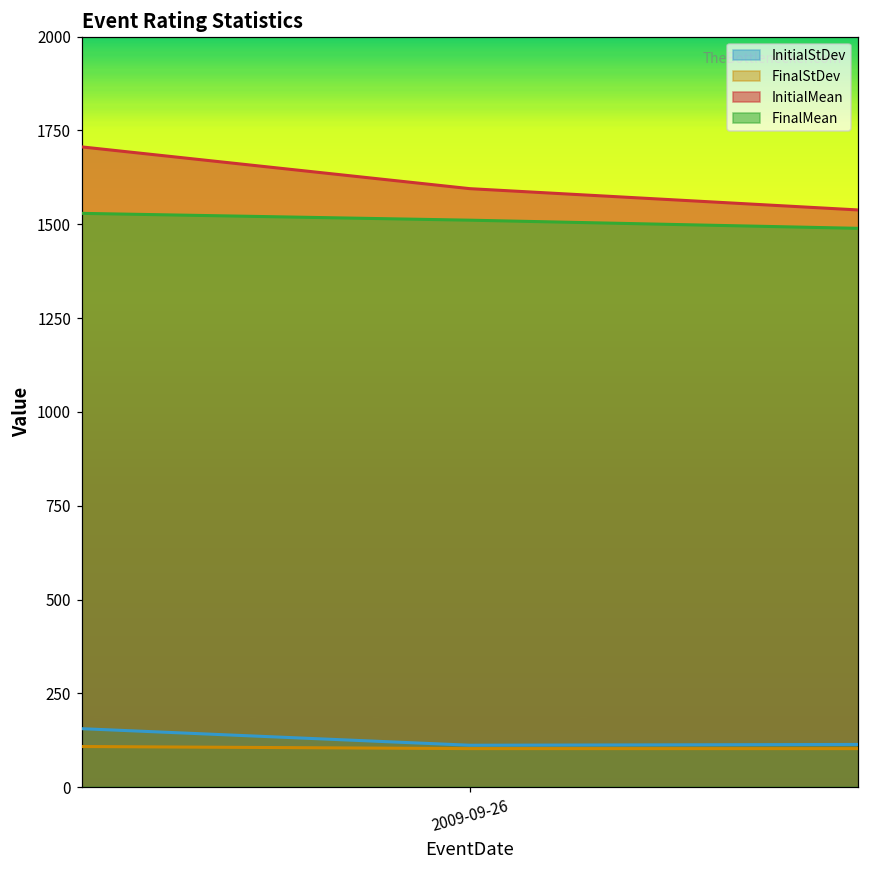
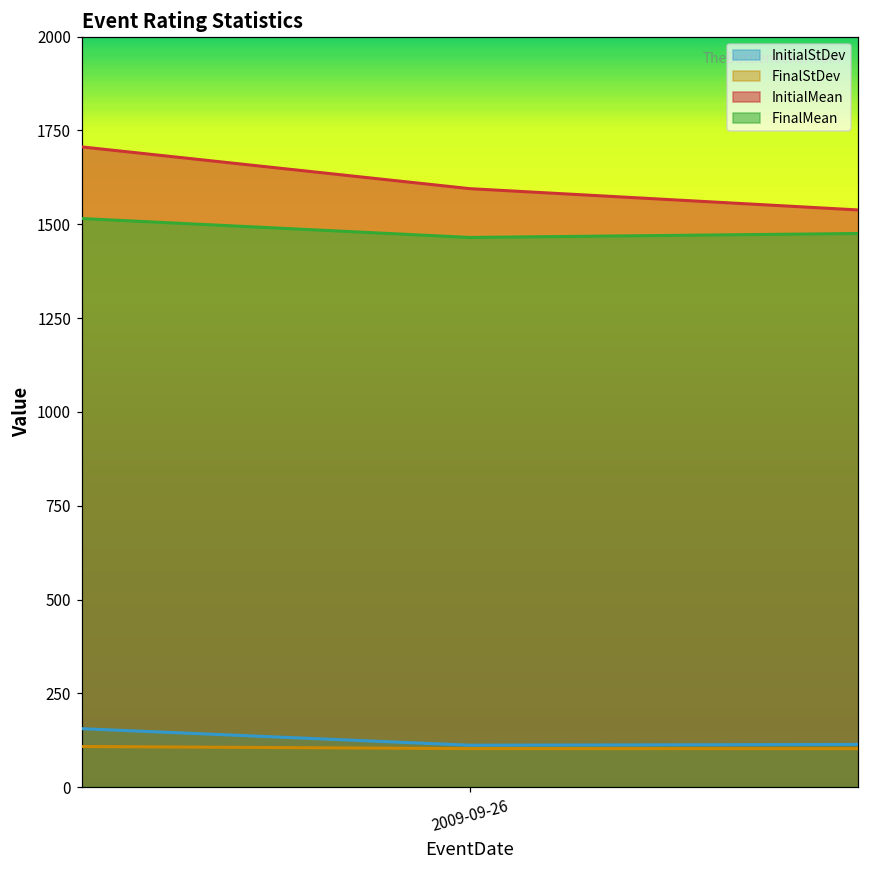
  {
    "InitialStDev": {
      "2009-09-26": 110
    },
    "FinalStDev": {
      "2009-09-26": 100
    },
    "InitialMean": {
      "2009-09-26": 1600
    },
    "FinalMean": {
-     "2009-09-26": 1510
+     "2009-09-26": 1470
    }
  }
